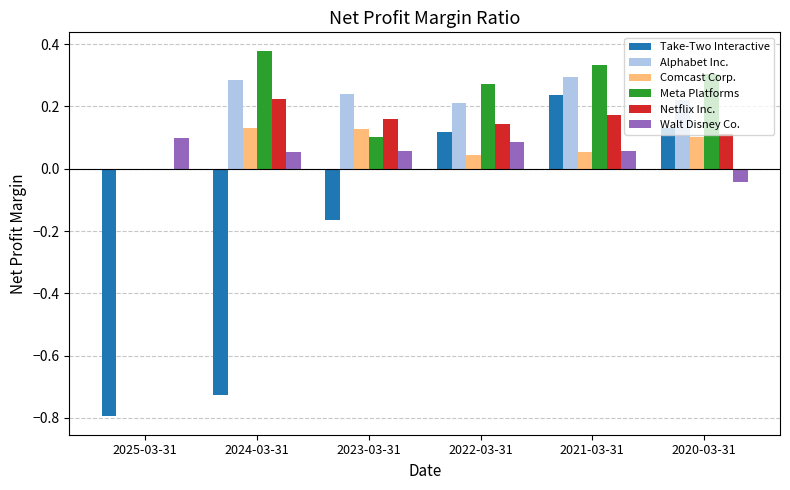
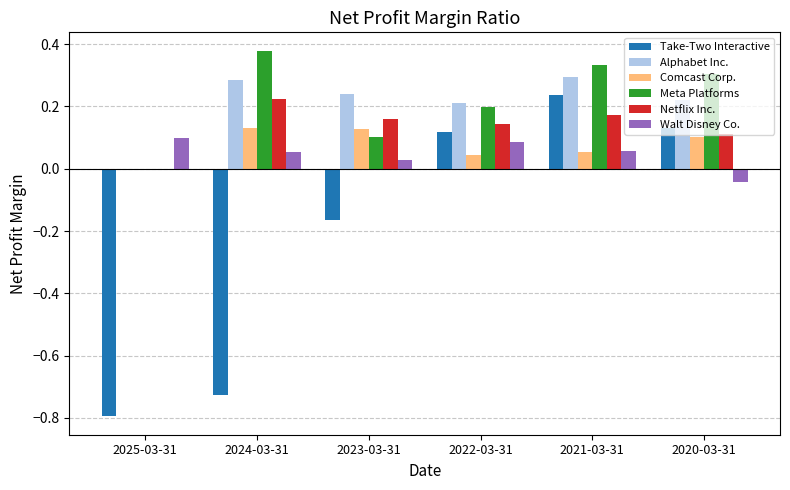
  {
    "Take-Two Interactive": {
      "2025-03-31": -0.80,
      "2024-03-31": -0.73,
      "2023-03-31": -0.17,
      "2022-03-31": 0.12,
      "2021-03-31": 0.24
    },
    "Alphabet Inc.": {
      "2025-03-31": 0.00,
      "2024-03-31": 0.29,
      "2023-03-31": 0.24,
      "2022-03-31": 0.21,
      "2021-03-31": 0.30
    },
    "Comcast Corp.": {
      "2025-03-31": 0.00,
      "2024-03-31": 0.13,
      "2023-03-31": 0.13,
      "2022-03-31": 0.04,
      "2021-03-31": 0.05,
      "2020-03-31": 0.10
    },
    "Meta Platforms": {
      "2025-03-31": 0.00,
      "2024-03-31": 0.38,
      "2023-03-31": 0.10,
-     "2022-03-31": 0.27,
+     "2022-03-31": 0.20,
      "2021-03-31": 0.33
    },
    "Netflix Inc.": {
      "2025-03-31": 0.00,
      "2024-03-31": 0.22,
      "2023-03-31": 0.16,
      "2022-03-31": 0.14,
      "2021-03-31": 0.17
    },
    "Walt Disney Co.": {
      "2025-03-31": 0.10,
      "2024-03-31": 0.05,
-     "2023-03-31": 0.06,
+     "2023-03-31": 0.03,
      "2022-03-31": 0.09,
      "2021-03-31": 0.06,
      "2020-03-31": -0.04
    }
  }
